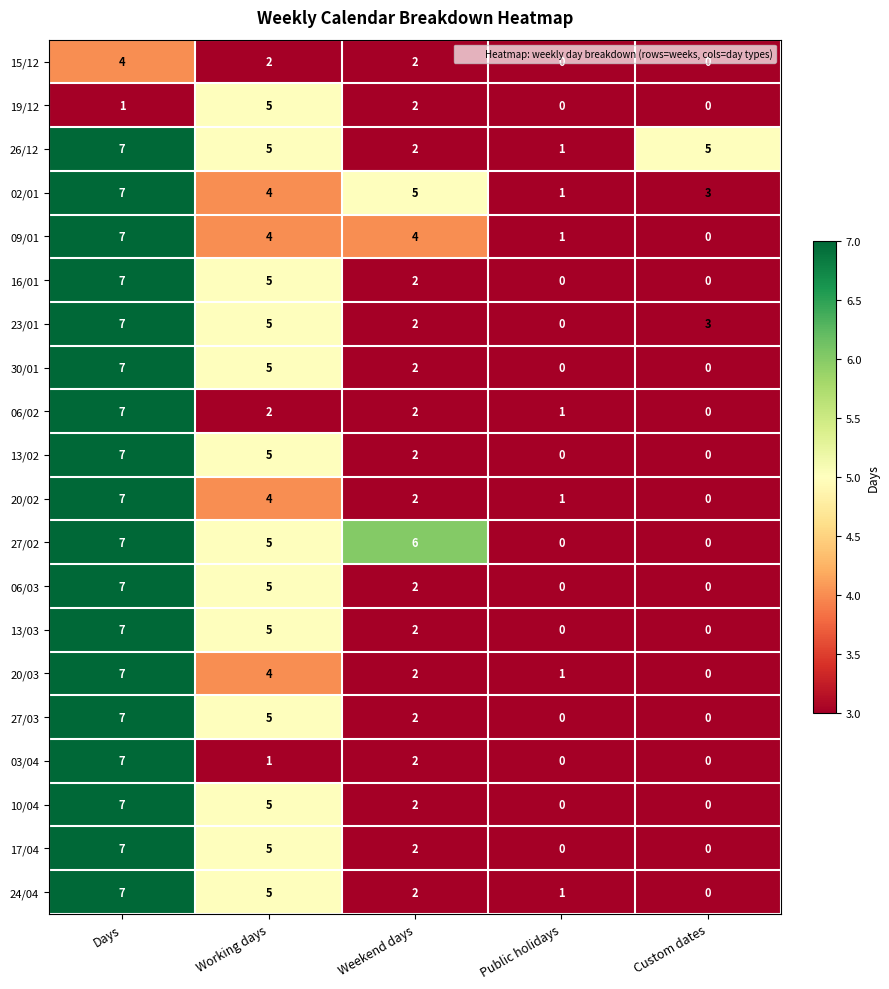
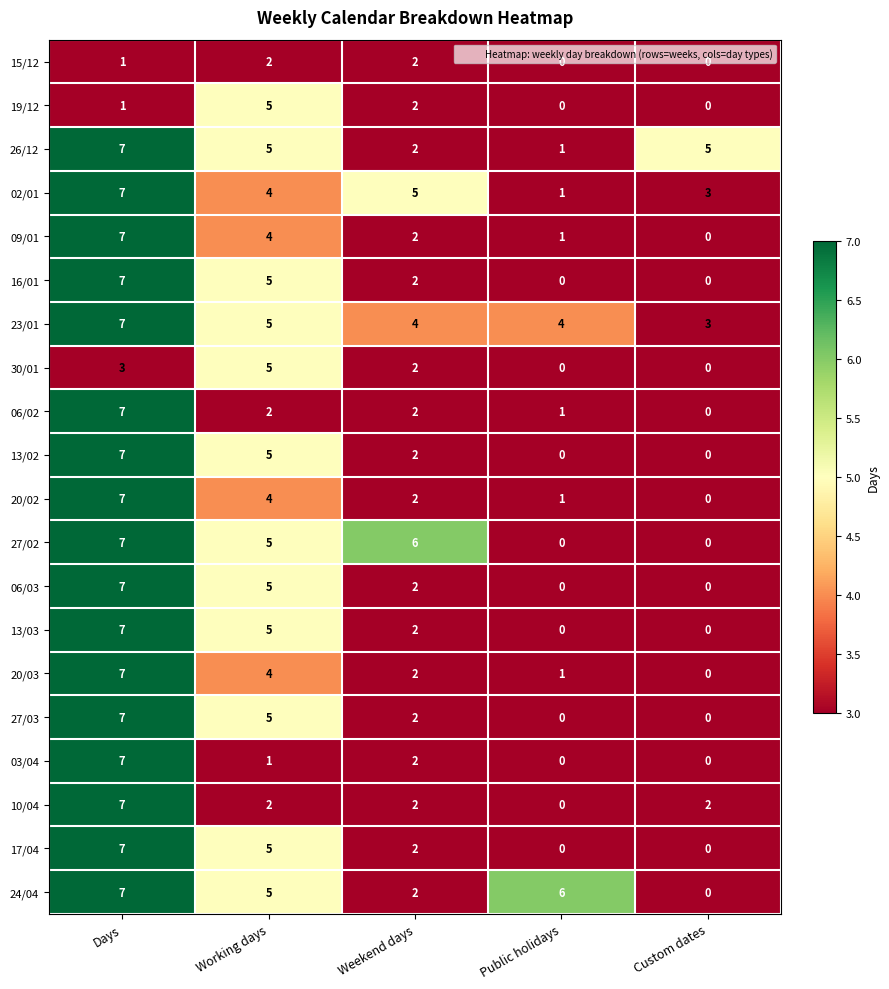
  {
    "15/12": {
-     "Days": 4,
+     "Days": 1,
      "Working days": 2,
      "Weekend days": 2
    },
    "19/12": {
      "Days": 1,
      "Working days": 5,
      "Weekend days": 2,
      "Public holidays": 0,
      "Custom dates": 0
    },
    "26/12": {
      "Days": 7,
      "Working days": 5,
      "Weekend days": 2,
      "Public holidays": 1,
      "Custom dates": 5
    },
    "02/01": {
      "Days": 7,
      "Working days": 4,
      "Weekend days": 5,
      "Public holidays": 1,
      "Custom dates": 3
    },
    "09/01": {
      "Days": 7,
      "Working days": 4,
-     "Weekend days": 4,
+     "Weekend days": 2,
      "Public holidays": 1,
      "Custom dates": 0
    },
    "16/01": {
      "Days": 7,
      "Working days": 5,
      "Weekend days": 2,
      "Public holidays": 0,
      "Custom dates": 0
    },
    "23/01": {
      "Days": 7,
      "Working days": 5,
-     "Weekend days": 2,
-     "Public holidays": 0,
+     "Weekend days": 4,
+     "Public holidays": 4,
      "Custom dates": 3
    },
    "30/01": {
-     "Days": 7,
+     "Days": 3,
      "Working days": 5,
      "Weekend days": 2,
      "Public holidays": 0,
      "Custom dates": 0
    },
    "06/02": {
      "Days": 7,
      "Working days": 2,
      "Weekend days": 2,
      "Public holidays": 1,
      "Custom dates": 0
    },
    "13/02": {
      "Days": 7,
      "Working days": 5,
      "Weekend days": 2,
      "Public holidays": 0,
      "Custom dates": 0
    },
    "20/02": {
      "Days": 7,
      "Working days": 4,
      "Weekend days": 2,
      "Public holidays": 1,
      "Custom dates": 0
    },
    "27/02": {
      "Days": 7,
      "Working days": 5,
      "Weekend days": 6,
      "Public holidays": 0,
      "Custom dates": 0
    },
    "06/03": {
      "Days": 7,
      "Working days": 5,
      "Weekend days": 2,
      "Public holidays": 0,
      "Custom dates": 0
    },
    "13/03": {
      "Days": 7,
      "Working days": 5,
      "Weekend days": 2,
      "Public holidays": 0,
      "Custom dates": 0
    },
    "20/03": {
      "Days": 7,
      "Working days": 4,
      "Weekend days": 2,
      "Public holidays": 1,
      "Custom dates": 0
    },
    "27/03": {
      "Days": 7,
      "Working days": 5,
      "Weekend days": 2,
      "Public holidays": 0,
      "Custom dates": 0
    },
    "03/04": {
      "Days": 7,
      "Working days": 1,
      "Weekend days": 2,
      "Public holidays": 0,
      "Custom dates": 0
    },
    "10/04": {
      "Days": 7,
-     "Working days": 5,
+     "Working days": 2,
      "Weekend days": 2,
      "Public holidays": 0,
-     "Custom dates": 0
+     "Custom dates": 2
    },
    "17/04": {
      "Days": 7,
      "Working days": 5,
      "Weekend days": 2,
      "Public holidays": 0,
      "Custom dates": 0
    },
    "24/04": {
      "Days": 7,
      "Working days": 5,
      "Weekend days": 2,
-     "Public holidays": 1,
+     "Public holidays": 6,
      "Custom dates": 0
    }
  }
